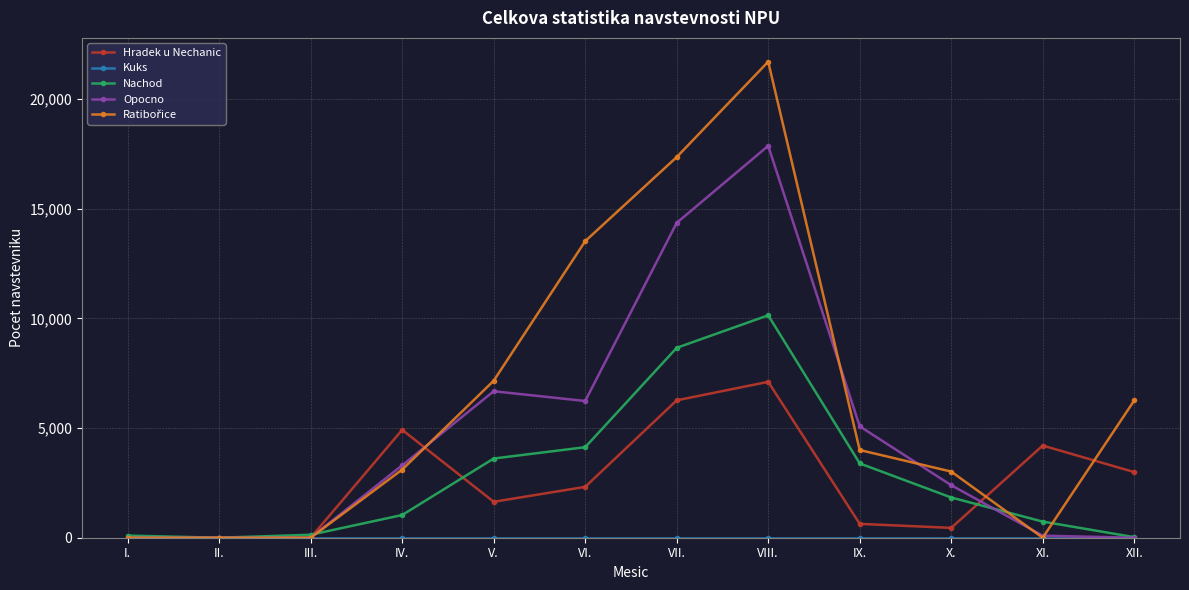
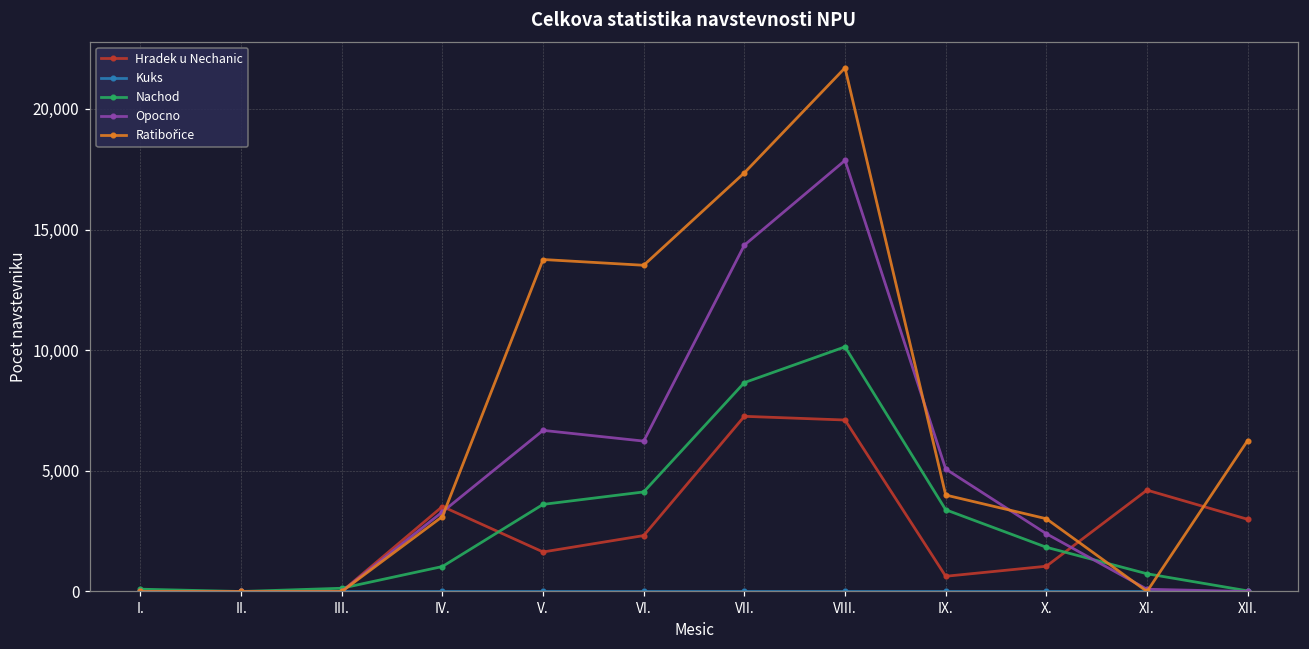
  {
    "Hradek u Nechanic": {
-     "IV.": "4,900",
+     "IV.": "3,500",
      "V.": "1,600",
      "VI.": "2,300",
-     "VII.": "6,300",
+     "VII.": "7,300",
      "VIII.": "7,100",
      "IX.": "600",
-     "X.": "400",
+     "X.": "1,000",
      "XI.": "4,200",
      "XII.": "3,000"
    },
    "Kuks": {
      "IV.": "0",
      "V.": "0",
      "VI.": "0",
      "VII.": "0",
      "VIII.": "0",
      "IX.": "0",
      "X.": "0"
    },
    "Nachod": {
      "III.": "100",
      "IV.": "1,000",
      "V.": "3,600",
      "VI.": "4,100",
      "VII.": "8,700",
      "VIII.": "10,100",
      "IX.": "3,400",
      "X.": "1,800",
      "XI.": "700"
    },
    "Opocno": {
      "IV.": "3,300",
      "V.": "6,700",
      "VI.": "6,200",
      "VII.": "14,400",
      "VIII.": "17,900",
      "IX.": "5,100",
      "X.": "2,400"
    },
    "Ratibořice": {
      "IV.": "3,100",
-     "V.": "7,200",
+     "V.": "13,800",
      "VI.": "13,500",
      "VII.": "17,400",
      "VIII.": "21,700",
      "IX.": "4,000",
      "X.": "3,000",
      "XII.": "6,300"
    }
  }
